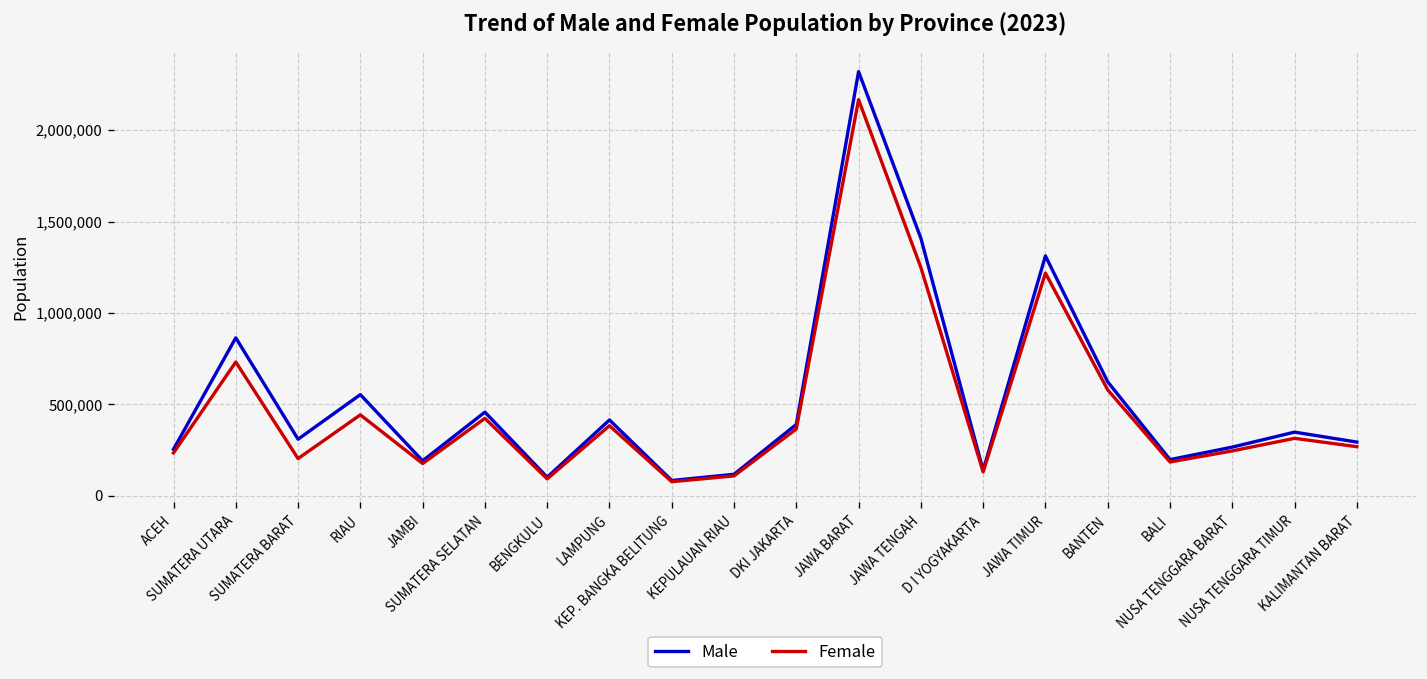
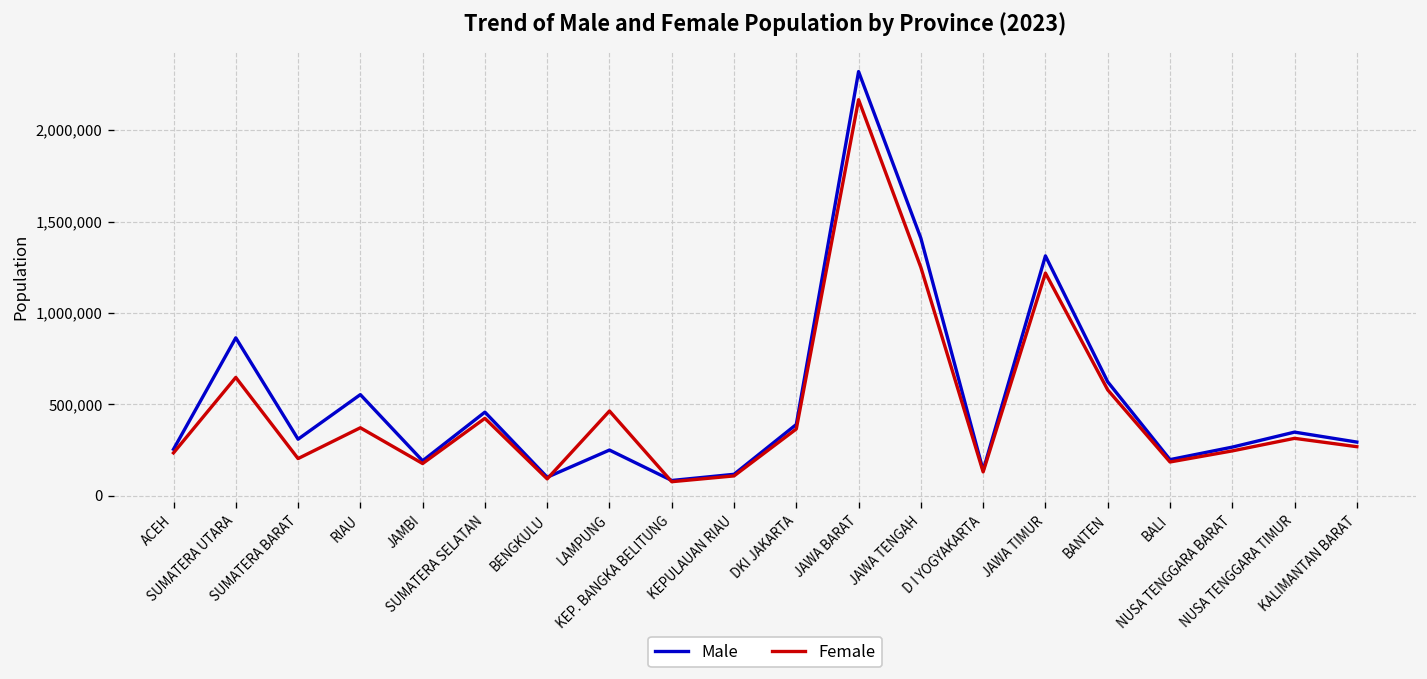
  {
    "Male": {
      "ACEH": "250,000",
      "SUMATERA UTARA": "860,000",
      "SUMATERA BARAT": "310,000",
      "RIAU": "550,000",
      "SUMATERA SELATAN": "460,000",
-     "LAMPUNG": "420,000",
+     "LAMPUNG": "250,000",
      "DKI JAKARTA": "390,000",
      "JAWA BARAT": "2,320,000",
      "JAWA TENGAH": "1,410,000",
      "JAWA TIMUR": "1,310,000",
      "BANTEN": "620,000",
      "NUSA TENGGARA BARAT": "270,000",
      "NUSA TENGGARA TIMUR": "350,000",
      "KALIMANTAN BARAT": "290,000"
    },
    "Female": {
      "ACEH": "240,000",
-     "SUMATERA UTARA": "730,000",
+     "SUMATERA UTARA": "650,000",
      "SUMATERA BARAT": "200,000",
-     "RIAU": "440,000",
+     "RIAU": "370,000",
      "SUMATERA SELATAN": "420,000",
-     "LAMPUNG": "380,000",
+     "LAMPUNG": "460,000",
      "DKI JAKARTA": "370,000",
      "JAWA BARAT": "2,170,000",
      "JAWA TENGAH": "1,250,000",
      "JAWA TIMUR": "1,220,000",
      "BANTEN": "580,000",
      "NUSA TENGGARA BARAT": "250,000",
      "NUSA TENGGARA TIMUR": "310,000",
      "KALIMANTAN BARAT": "270,000"
    }
  }
